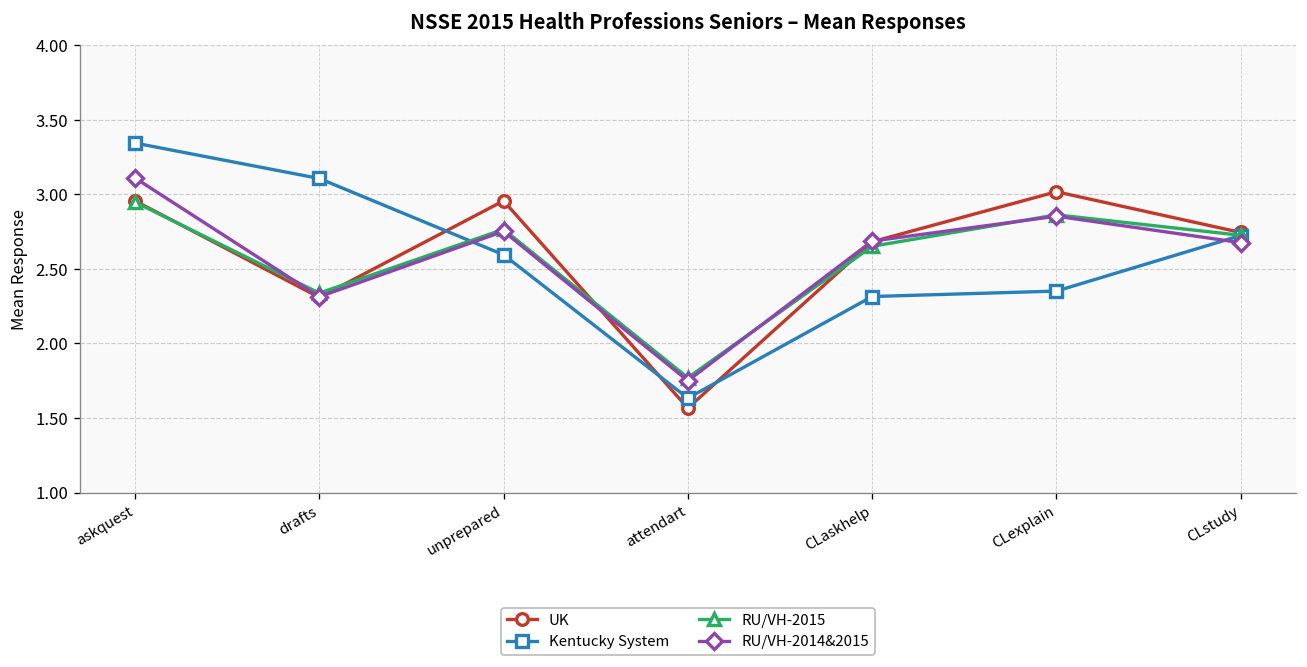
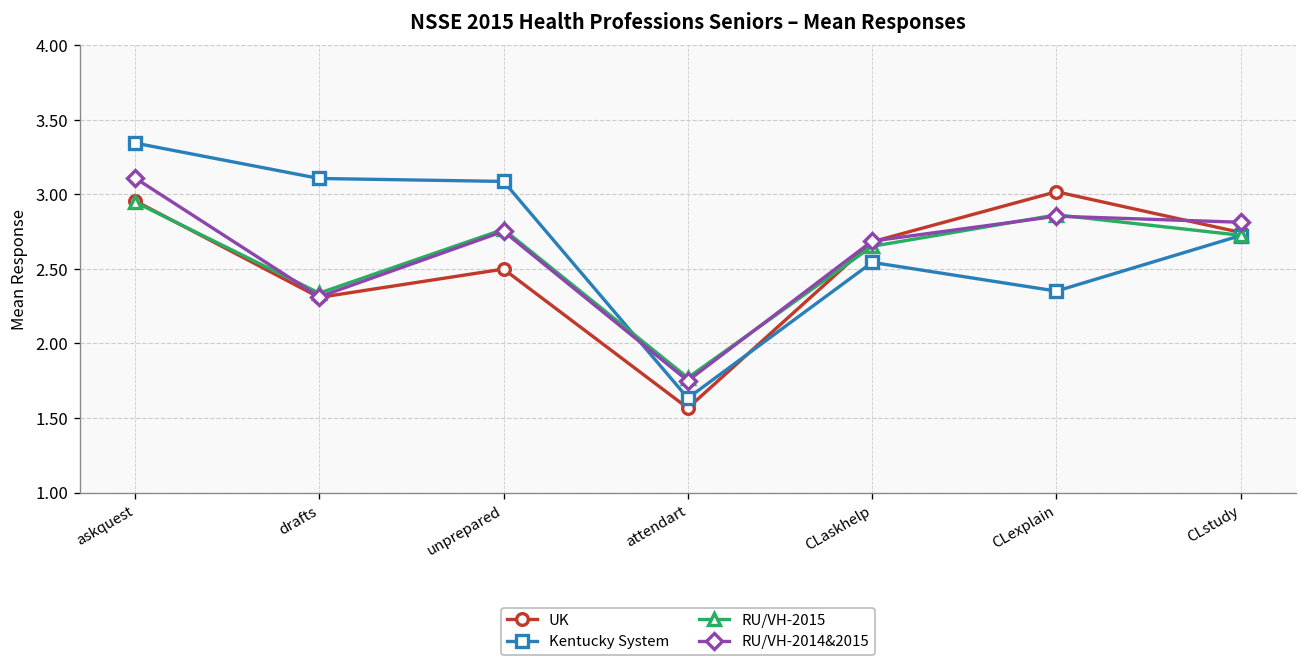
  {
    "UK": {
-     "unprepared": 2.96,
+     "unprepared": 2.50,
      "attendart": 1.57,
      "CLexplain": 3.02
    },
    "Kentucky System": {
      "askquest": 3.34,
      "drafts": 3.11,
-     "unprepared": 2.59,
+     "unprepared": 3.09,
      "attendart": 1.63,
-     "CLaskhelp": 2.31,
+     "CLaskhelp": 2.54,
      "CLexplain": 2.35
    },
    "RU/VH-2015": {
      "drafts": 2.34,
      "CLaskhelp": 2.65
    },
    "RU/VH-2014&2015": {
      "askquest": 3.11,
-     "CLstudy": 2.68
+     "CLstudy": 2.81
    }
  }
